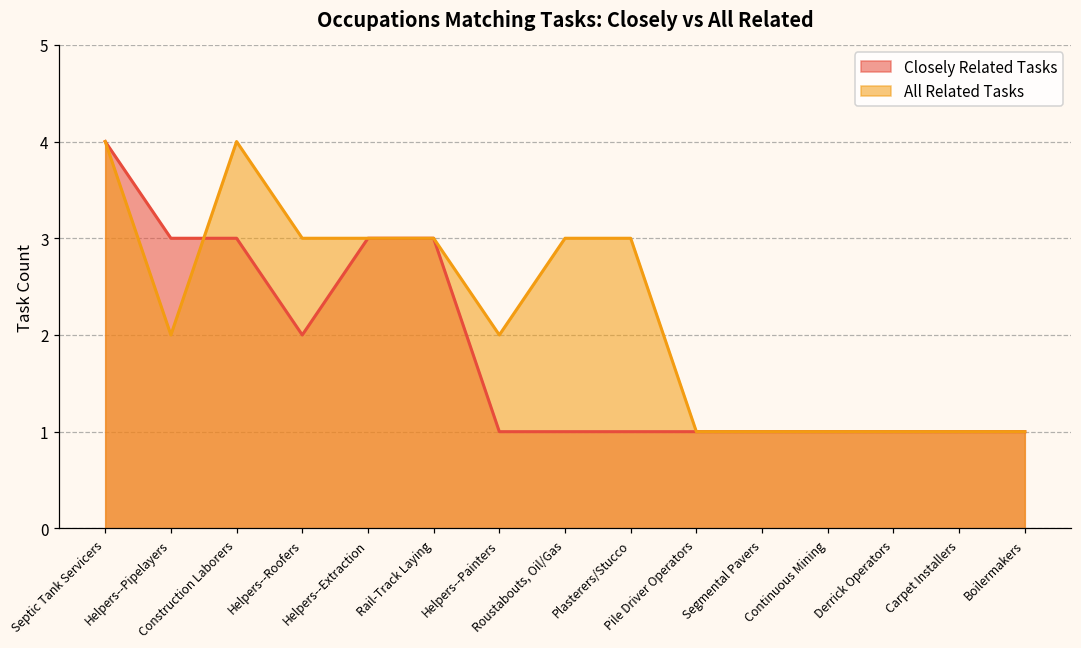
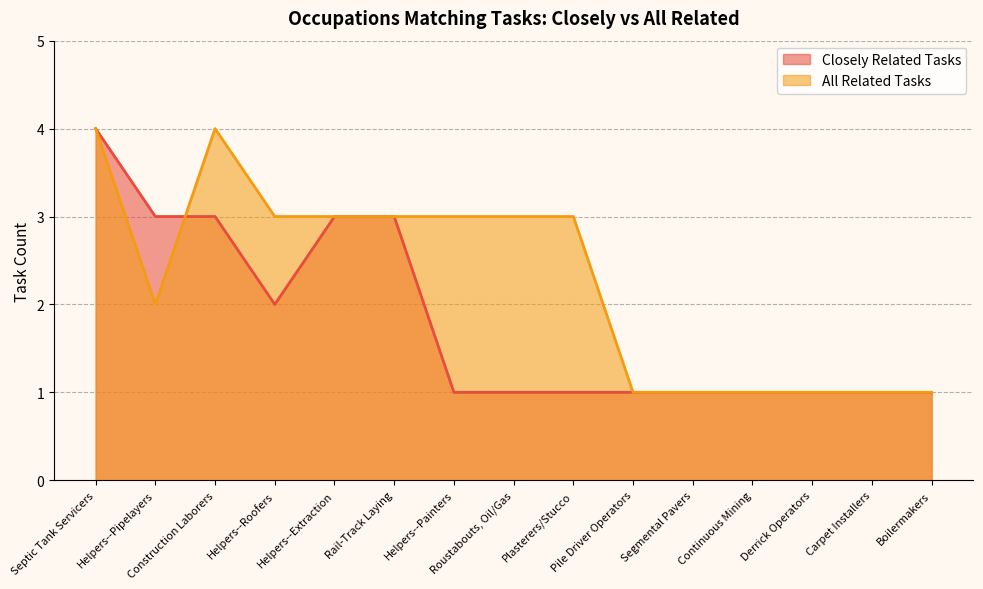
  {
    "Closely Related Tasks": {
      "Helpers--Pipelayers": 3,
      "Construction Laborers": 3,
      "Helpers--Roofers": 2,
      "Helpers--Painters": 1,
      "Roustabouts, Oil/Gas": 1,
      "Plasterers/Stucco": 1
    },
    "All Related Tasks": {
      "Helpers--Pipelayers": 2,
      "Construction Laborers": 4,
      "Helpers--Roofers": 3,
-     "Helpers--Painters": 2,
+     "Helpers--Painters": 3,
      "Roustabouts, Oil/Gas": 3,
      "Plasterers/Stucco": 3
    }
  }
